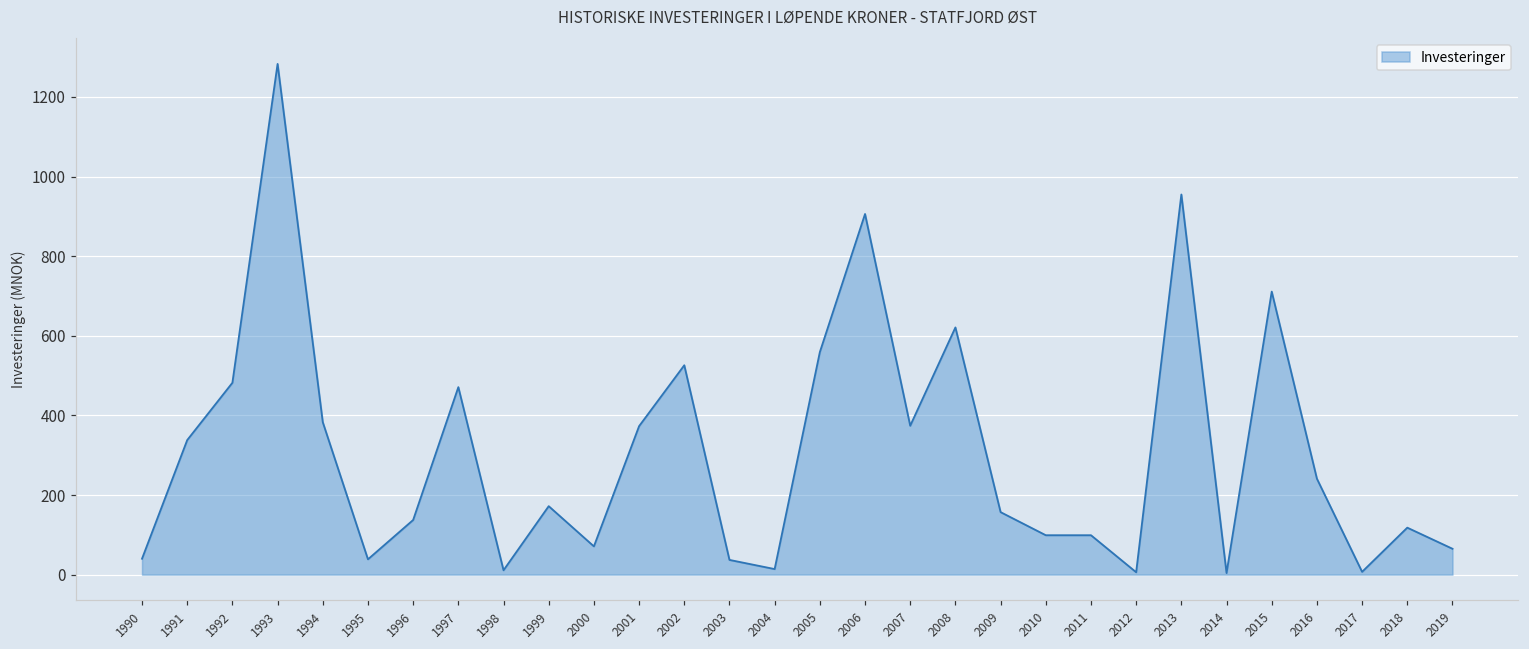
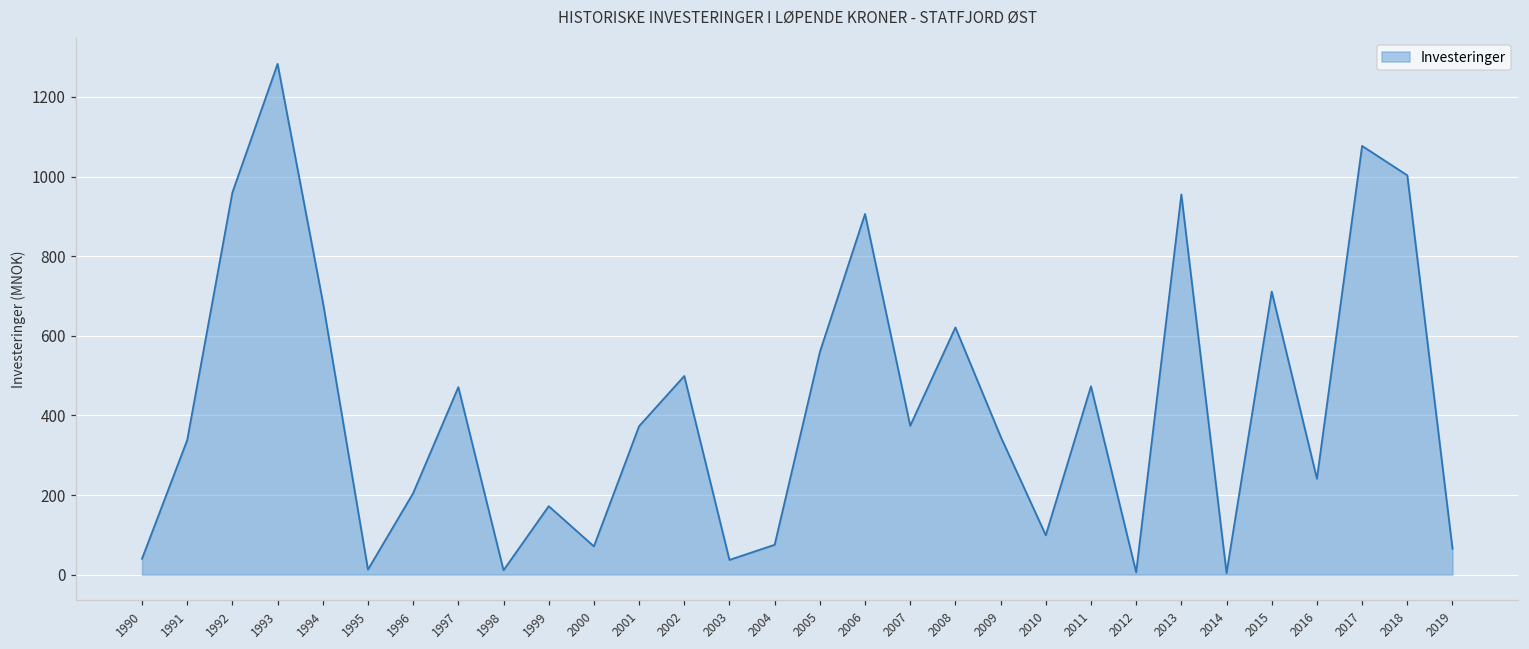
  {
    "1990": 40,
    "1991": 340,
-   "1992": 480,
+   "1992": 960,
    "1993": 1280,
-   "1994": 380,
-   "1995": 40,
-   "1996": 140,
+   "1994": 690,
+   "1995": 10,
+   "1996": 200,
    "1997": 470,
    "1998": 10,
    "1999": 170,
    "2000": 70,
    "2001": 370,
-   "2002": 530,
+   "2002": 500,
    "2003": 40,
-   "2004": 10,
+   "2004": 80,
    "2005": 560,
    "2006": 910,
    "2007": 370,
    "2008": 620,
-   "2009": 160,
+   "2009": 350,
    "2010": 100,
-   "2011": 100,
+   "2011": 470,
    "2012": 10,
    "2013": 960,
    "2014": 0,
    "2015": 710,
    "2016": 240,
-   "2017": 10,
-   "2018": 120,
+   "2017": 1080,
+   "2018": 1000,
    "2019": 70
  }
